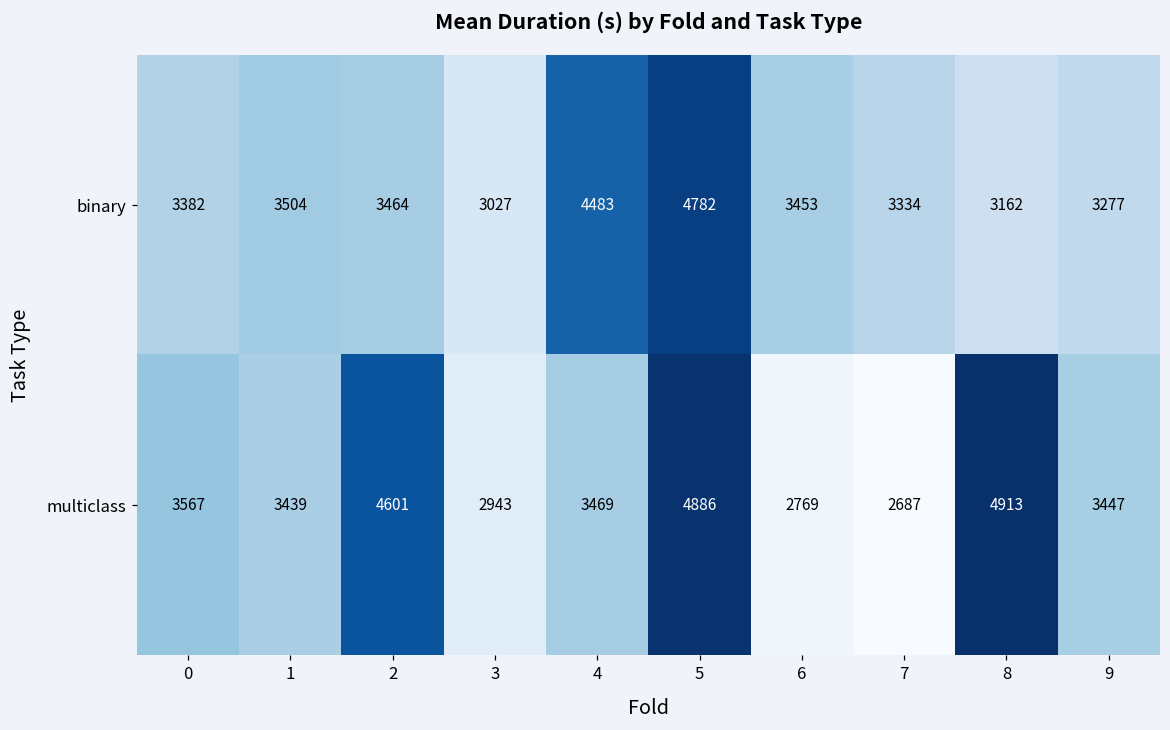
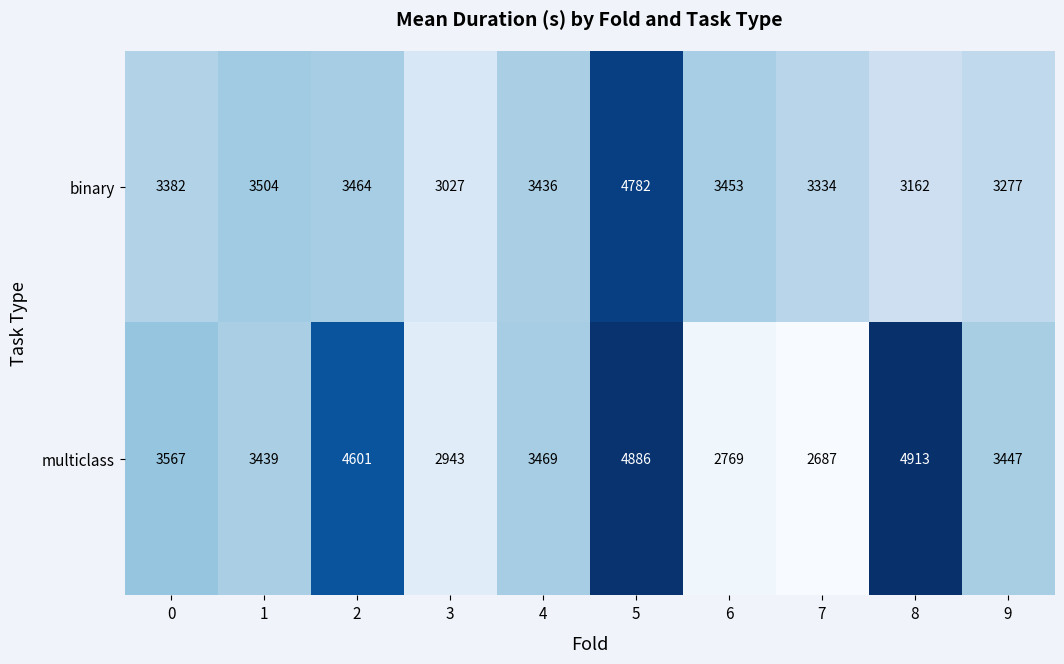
  {
    "binary": {
      "0": 3382,
      "1": 3504,
      "2": 3464,
      "3": 3027,
-     "4": 4483,
+     "4": 3436,
      "5": 4782,
      "6": 3453,
      "7": 3334,
      "8": 3162,
      "9": 3277
    },
    "multiclass": {
      "0": 3567,
      "1": 3439,
      "2": 4601,
      "3": 2943,
      "4": 3469,
      "5": 4886,
      "6": 2769,
      "7": 2687,
      "8": 4913,
      "9": 3447
    }
  }
